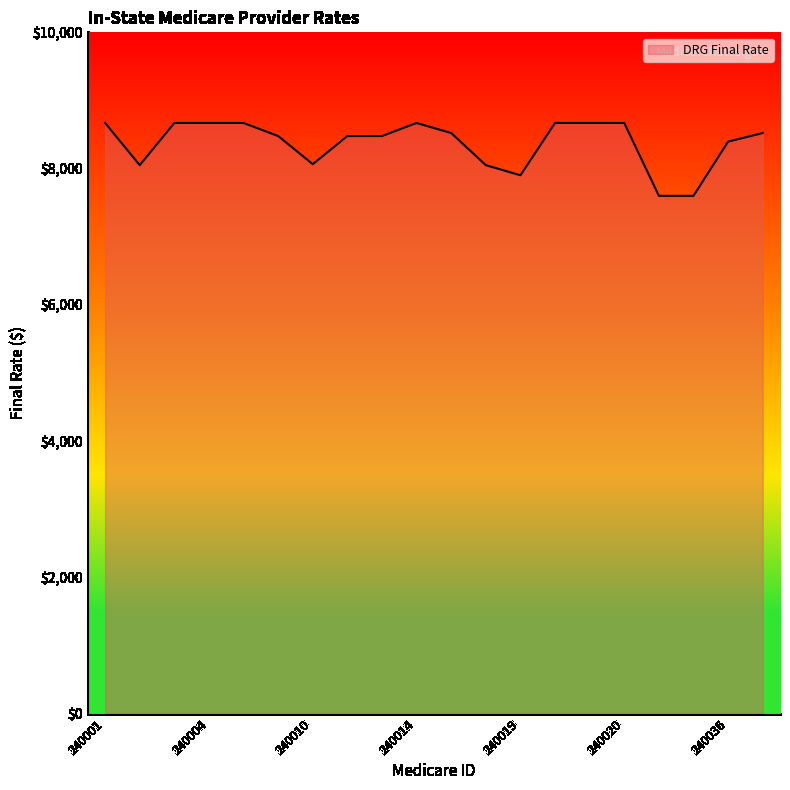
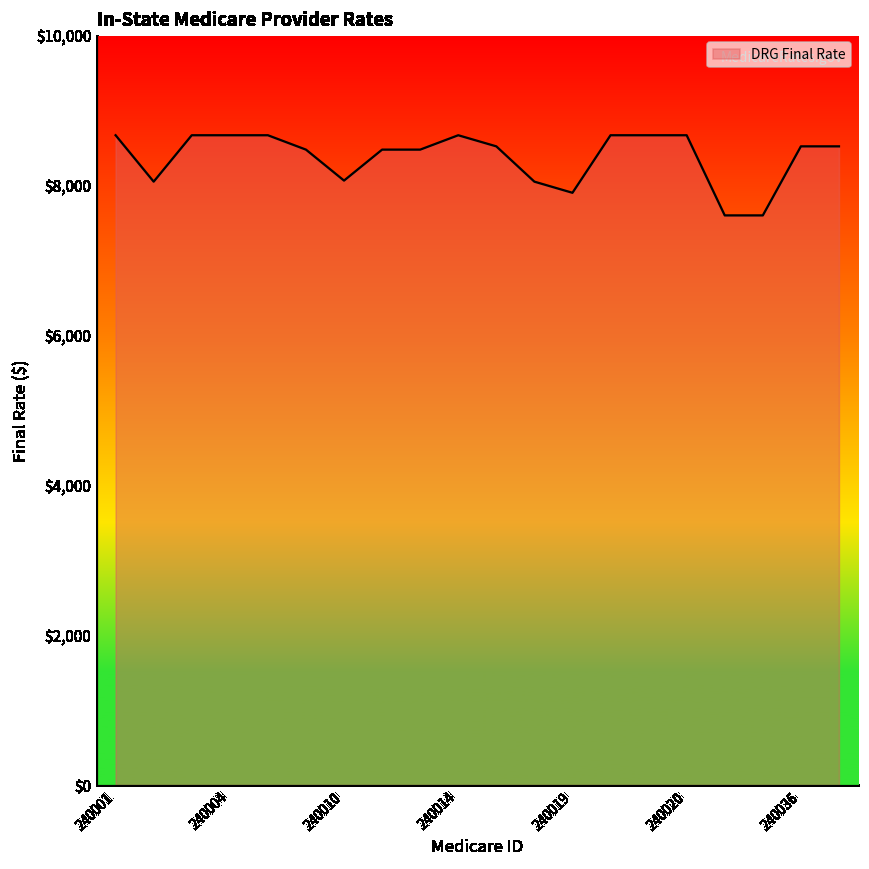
  {
    "240001": "$8,700",
    "240004": "$8,700",
    "240010": "$8,100",
    "240014": "$8,700",
    "240019": "$7,900",
    "240020": "$8,700",
-   "240036": "$8,400"
+   "240036": "$8,500"
  }
